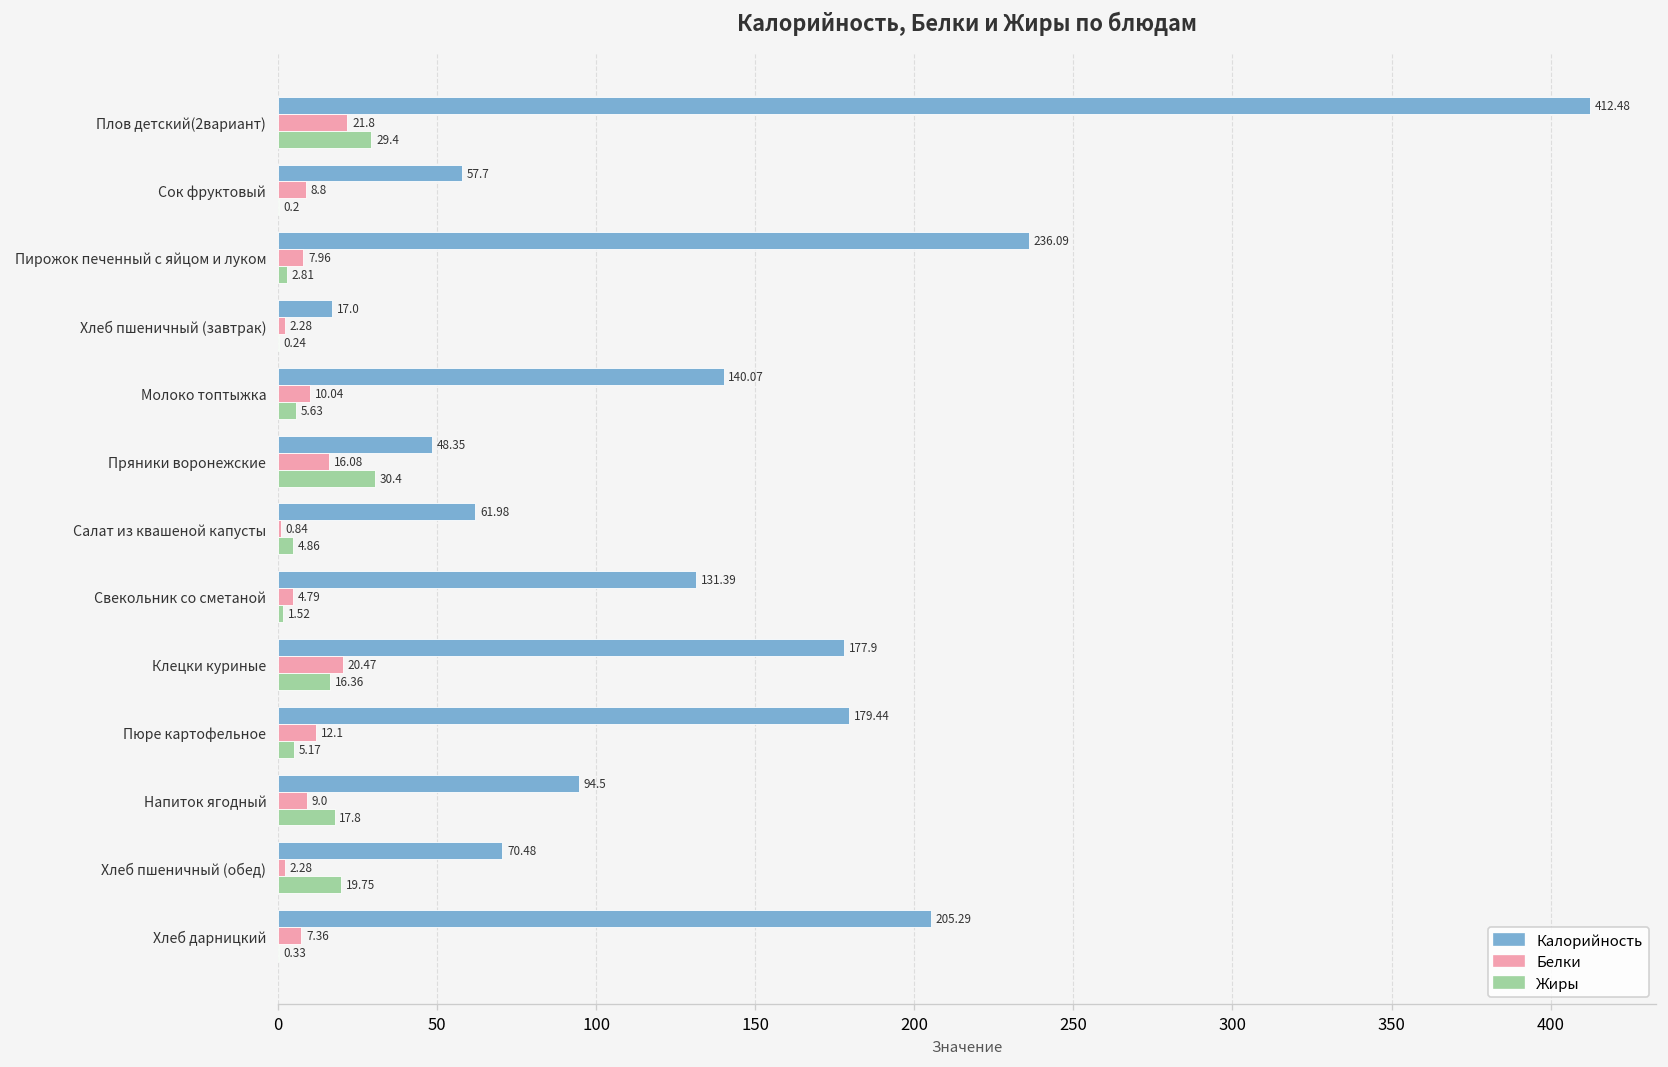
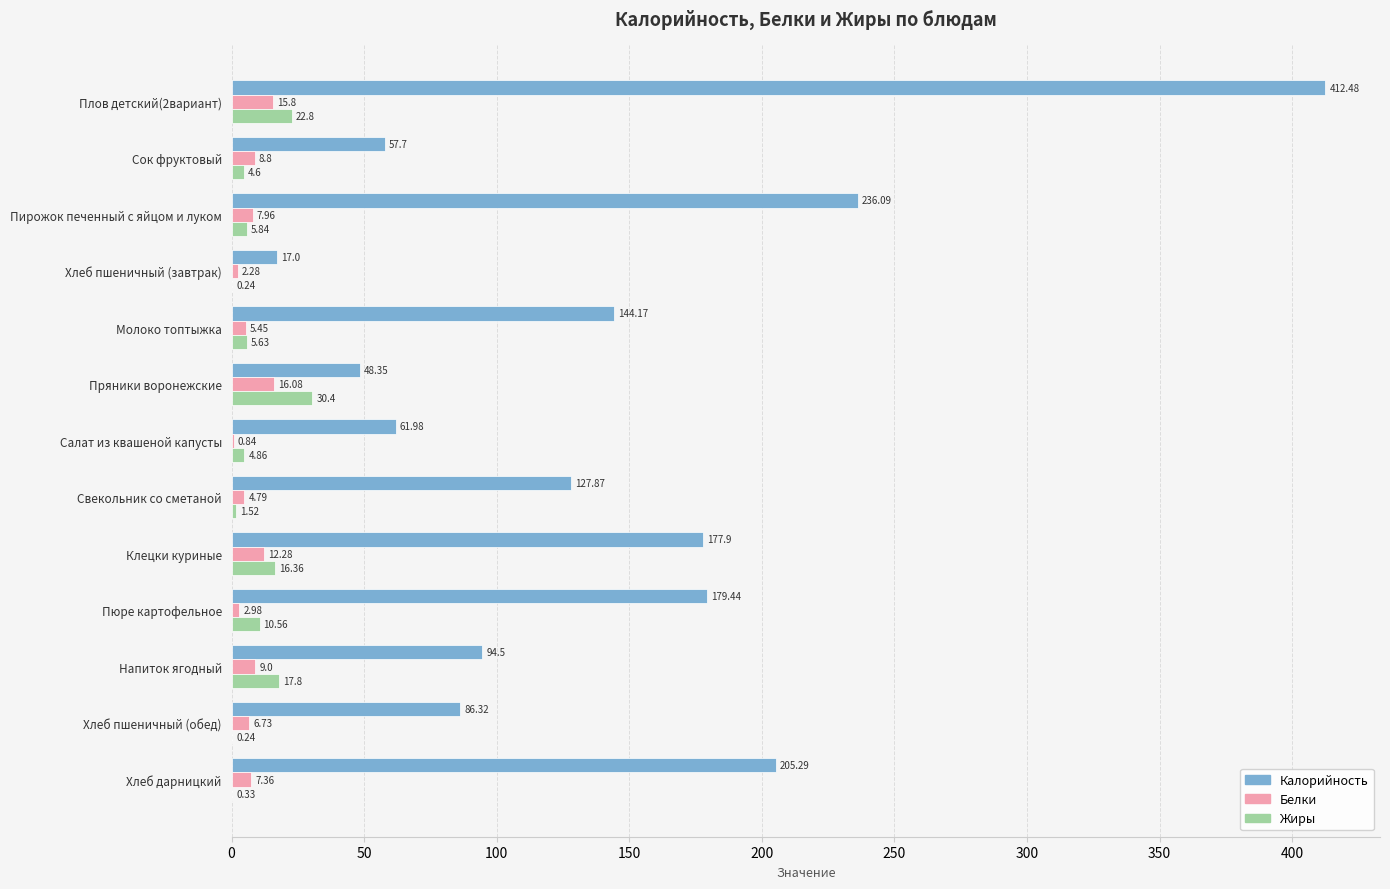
  {
    "Калорийность": {
      "Плов детский(2вариант)": 412.48,
      "Сок фруктовый": 57.7,
      "Пирожок печенный с яйцом и луком": 236.09,
      "Хлеб пшеничный (завтрак)": 17.0,
-     "Молоко топтыжка": 140.07,
+     "Молоко топтыжка": 144.17,
      "Пряники воронежские": 48.35,
      "Салат из квашеной капусты": 61.98,
-     "Свекольник со сметаной": 131.39,
+     "Свекольник со сметаной": 127.87,
      "Клецки куриные": 177.9,
      "Пюре картофельное": 179.44,
      "Напиток ягодный": 94.5,
-     "Хлеб пшеничный (обед)": 70.48,
+     "Хлеб пшеничный (обед)": 86.32,
      "Хлеб дарницкий": 205.29
    },
    "Белки": {
-     "Плов детский(2вариант)": 21.8,
+     "Плов детский(2вариант)": 15.8,
      "Сок фруктовый": 8.8,
      "Пирожок печенный с яйцом и луком": 7.96,
      "Хлеб пшеничный (завтрак)": 2.28,
-     "Молоко топтыжка": 10.04,
+     "Молоко топтыжка": 5.45,
      "Пряники воронежские": 16.08,
      "Салат из квашеной капусты": 0.84,
      "Свекольник со сметаной": 4.79,
-     "Клецки куриные": 20.47,
-     "Пюре картофельное": 12.1,
+     "Клецки куриные": 12.28,
+     "Пюре картофельное": 2.98,
      "Напиток ягодный": 9.0,
-     "Хлеб пшеничный (обед)": 2.28,
+     "Хлеб пшеничный (обед)": 6.73,
      "Хлеб дарницкий": 7.36
    },
    "Жиры": {
-     "Плов детский(2вариант)": 29.4,
-     "Сок фруктовый": 0.2,
-     "Пирожок печенный с яйцом и луком": 2.81,
+     "Плов детский(2вариант)": 22.8,
+     "Сок фруктовый": 4.6,
+     "Пирожок печенный с яйцом и луком": 5.84,
      "Хлеб пшеничный (завтрак)": 0.24,
      "Молоко топтыжка": 5.63,
      "Пряники воронежские": 30.4,
      "Салат из квашеной капусты": 4.86,
      "Свекольник со сметаной": 1.52,
      "Клецки куриные": 16.36,
-     "Пюре картофельное": 5.17,
+     "Пюре картофельное": 10.56,
      "Напиток ягодный": 17.8,
-     "Хлеб пшеничный (обед)": 19.75,
+     "Хлеб пшеничный (обед)": 0.24,
      "Хлеб дарницкий": 0.33
    }
  }
